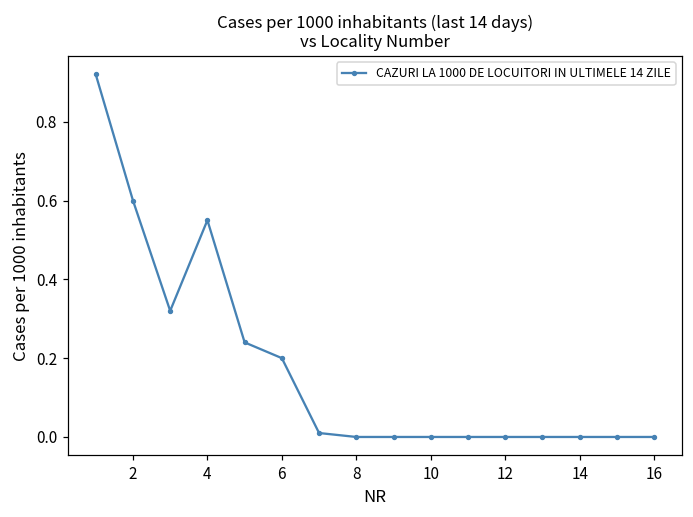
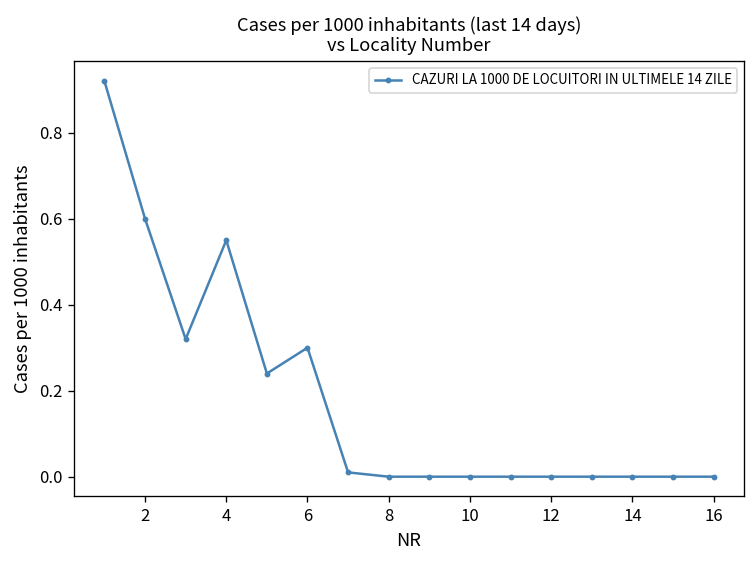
  {
    "2": 0.6,
    "4": 0.55,
-   "6": 0.2,
+   "6": 0.3,
    "8": 0.0,
    "10": 0.0,
    "12": 0.0,
    "14": 0.0,
    "16": 0.0
  }
